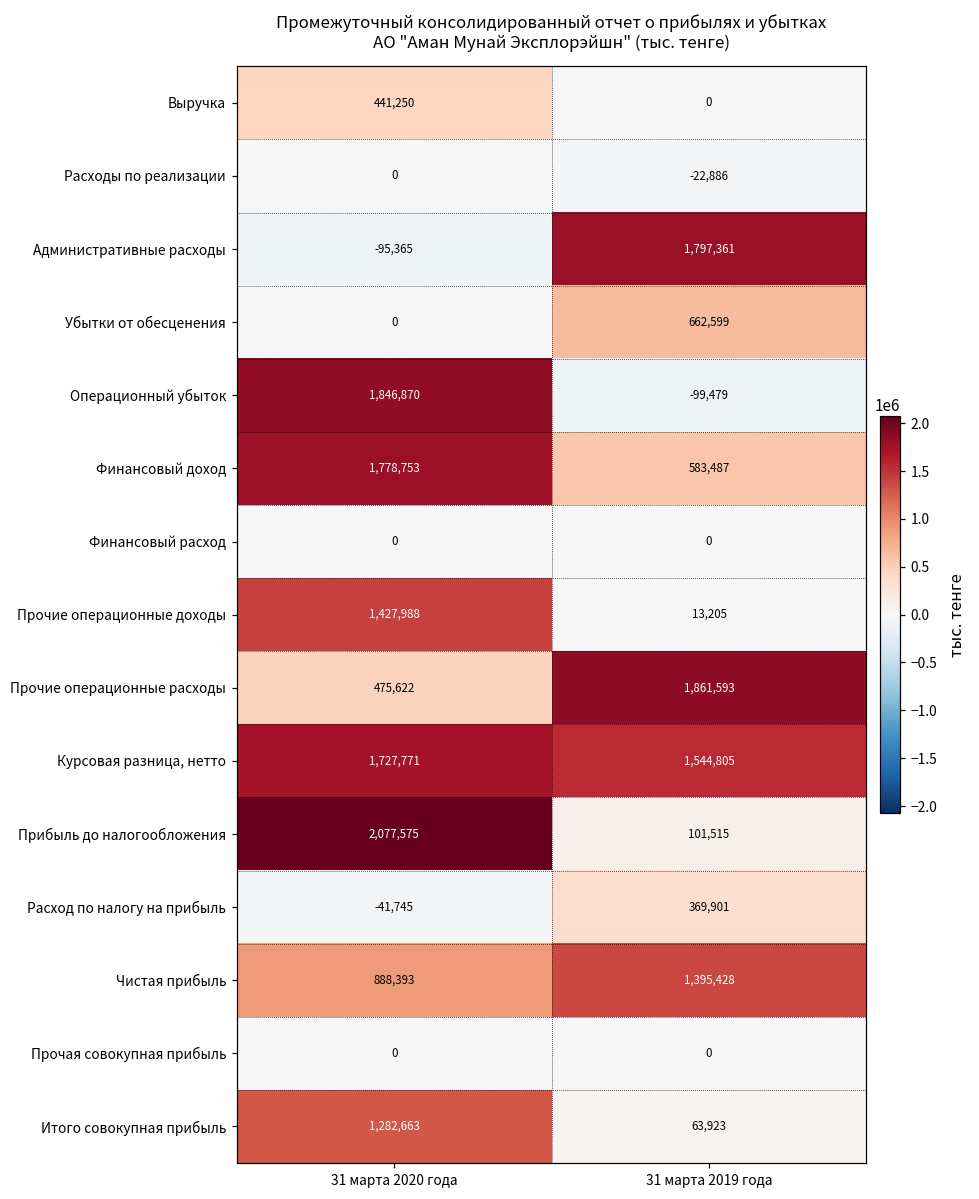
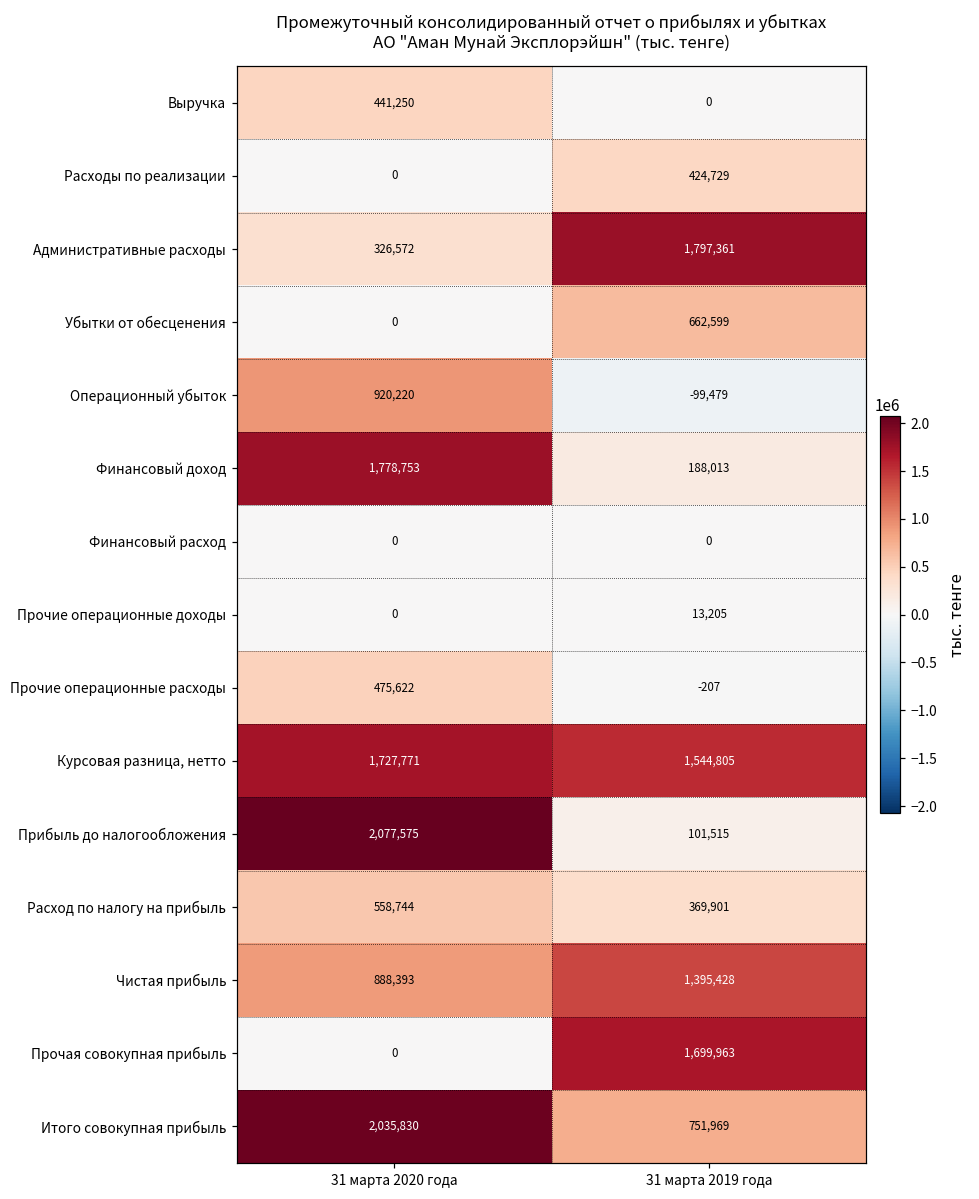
  {
    "Выручка": {
      "31 марта 2020 года": "441,250",
      "31 марта 2019 года": "0"
    },
    "Расходы по реализации": {
      "31 марта 2020 года": "0",
-     "31 марта 2019 года": "-22,886"
+     "31 марта 2019 года": "424,729"
    },
    "Административные расходы": {
-     "31 марта 2020 года": "-95,365",
+     "31 марта 2020 года": "326,572",
      "31 марта 2019 года": "1,797,361"
    },
    "Убытки от обесценения": {
      "31 марта 2020 года": "0",
      "31 марта 2019 года": "662,599"
    },
    "Операционный убыток": {
-     "31 марта 2020 года": "1,846,870",
+     "31 марта 2020 года": "920,220",
      "31 марта 2019 года": "-99,479"
    },
    "Финансовый доход": {
      "31 марта 2020 года": "1,778,753",
-     "31 марта 2019 года": "583,487"
+     "31 марта 2019 года": "188,013"
    },
    "Финансовый расход": {
      "31 марта 2020 года": "0",
      "31 марта 2019 года": "0"
    },
    "Прочие операционные доходы": {
-     "31 марта 2020 года": "1,427,988",
+     "31 марта 2020 года": "0",
      "31 марта 2019 года": "13,205"
    },
    "Прочие операционные расходы": {
      "31 марта 2020 года": "475,622",
-     "31 марта 2019 года": "1,861,593"
+     "31 марта 2019 года": "-207"
    },
    "Курсовая разница, нетто": {
      "31 марта 2020 года": "1,727,771",
      "31 марта 2019 года": "1,544,805"
    },
    "Прибыль до налогообложения": {
      "31 марта 2020 года": "2,077,575",
      "31 марта 2019 года": "101,515"
    },
    "Расход по налогу на прибыль": {
-     "31 марта 2020 года": "-41,745",
+     "31 марта 2020 года": "558,744",
      "31 марта 2019 года": "369,901"
    },
    "Чистая прибыль": {
      "31 марта 2020 года": "888,393",
      "31 марта 2019 года": "1,395,428"
    },
    "Прочая совокупная прибыль": {
      "31 марта 2020 года": "0",
-     "31 марта 2019 года": "0"
+     "31 марта 2019 года": "1,699,963"
    },
    "Итого совокупная прибыль": {
-     "31 марта 2020 года": "1,282,663",
-     "31 марта 2019 года": "63,923"
+     "31 марта 2020 года": "2,035,830",
+     "31 марта 2019 года": "751,969"
    }
  }
